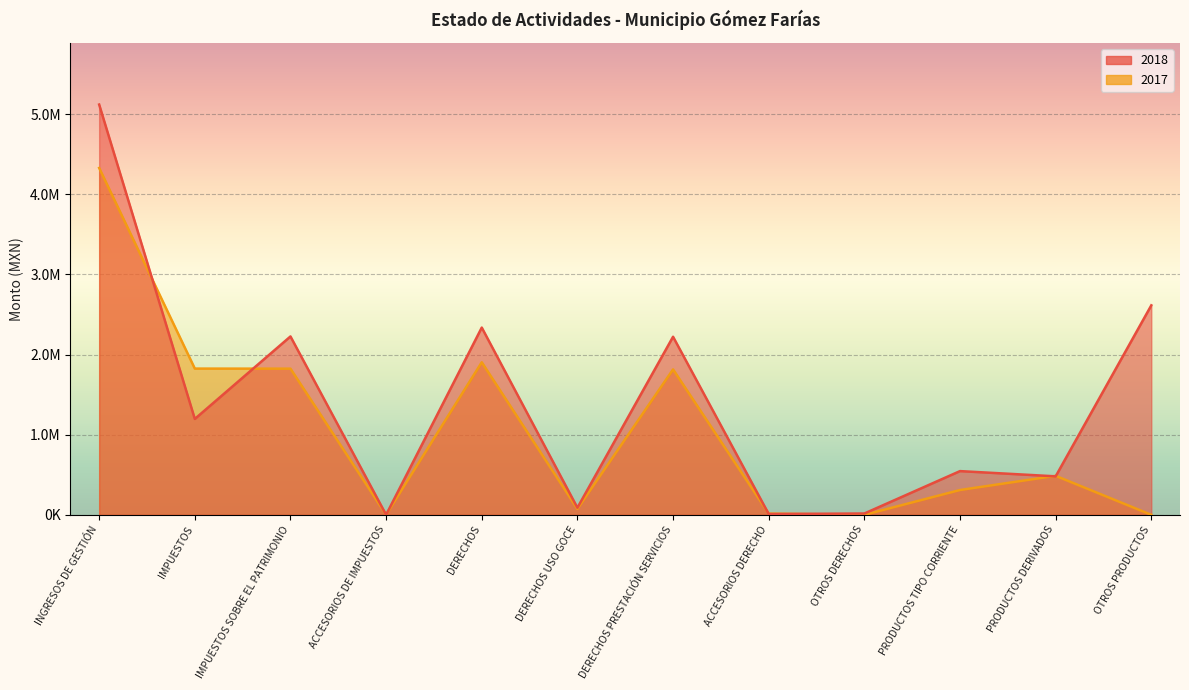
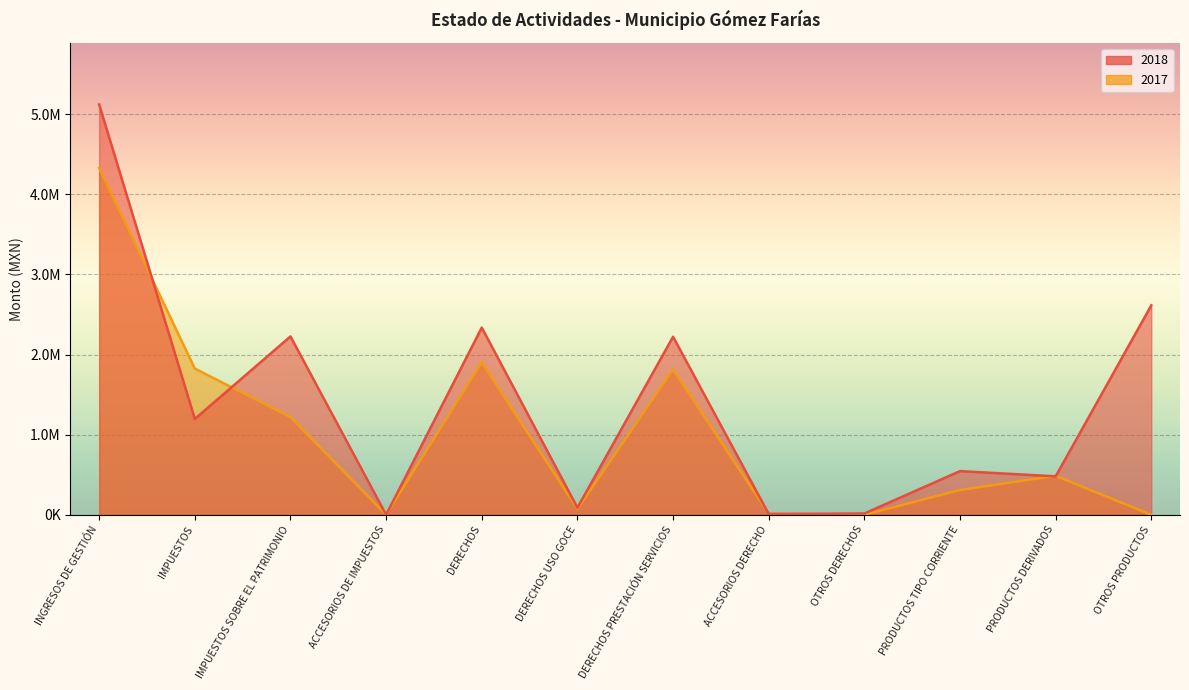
  {
    "2017": {
      "INGRESOS DE GESTIÓN": 4300000,
      "IMPUESTOS": 1800000,
-     "IMPUESTOS SOBRE EL PATRIMONIO": 1800000,
+     "IMPUESTOS SOBRE EL PATRIMONIO": 1200000,
      "DERECHOS": 1900000,
      "DERECHOS PRESTACIÓN SERVICIOS": 1800000,
      "PRODUCTOS TIPO CORRIENTE": 300000,
      "OTROS PRODUCTOS": 0
    },
    "2018": {
      "INGRESOS DE GESTIÓN": 5100000,
      "IMPUESTOS": 1200000,
      "IMPUESTOS SOBRE EL PATRIMONIO": 2200000,
      "DERECHOS": 2300000,
      "DERECHOS PRESTACIÓN SERVICIOS": 2200000,
      "PRODUCTOS TIPO CORRIENTE": 500000,
      "OTROS PRODUCTOS": 2600000
    }
  }
